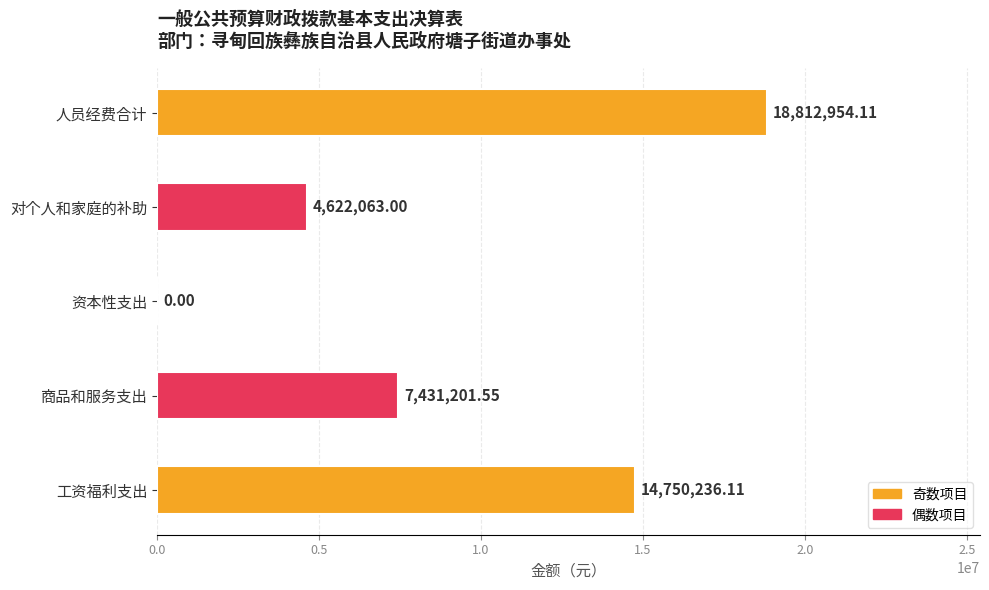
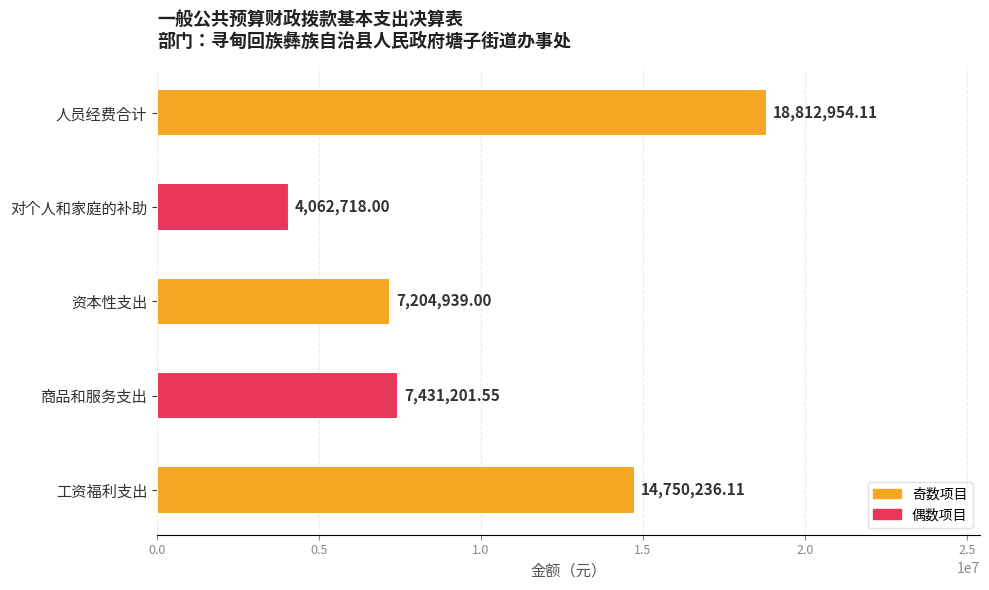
  {
    "人员经费合计": "18,812,954.11",
-   "对个人和家庭的补助": "4,622,063.00",
-   "资本性支出": "0.00",
+   "对个人和家庭的补助": "4,062,718.00",
+   "资本性支出": "7,204,939.00",
    "商品和服务支出": "7,431,201.55",
    "工资福利支出": "14,750,236.11"
  }
